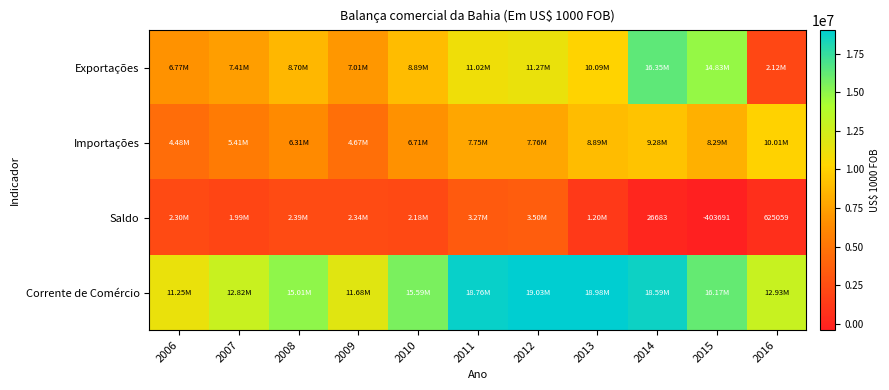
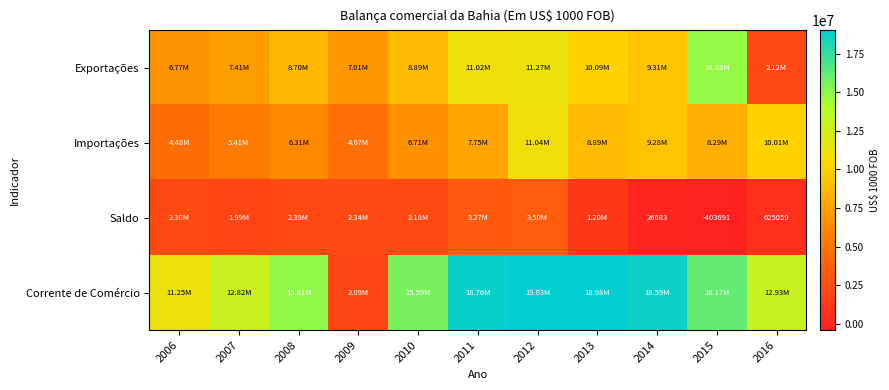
  {
    "Exportações": {
      "2006": "6.77M",
      "2007": "7.41M",
      "2008": "8.70M",
      "2009": "7.01M",
      "2010": "8.89M",
      "2011": "11.02M",
      "2012": "11.27M",
      "2013": "10.09M",
-     "2014": "16.35M",
+     "2014": "9.31M",
      "2015": "14.83M",
      "2016": "2.12M"
    },
    "Importações": {
      "2006": "4.48M",
      "2007": "5.41M",
      "2008": "6.31M",
      "2009": "4.67M",
      "2010": "6.71M",
      "2011": "7.75M",
-     "2012": "7.76M",
+     "2012": "11.04M",
      "2013": "8.89M",
      "2014": "9.28M",
      "2015": "8.29M",
      "2016": "10.01M"
    },
    "Saldo": {
      "2006": "2.30M",
      "2007": "1.99M",
      "2008": "2.39M",
      "2009": "2.34M",
      "2010": "2.18M",
      "2011": "3.27M",
      "2012": "3.50M",
      "2013": "1.20M",
      "2014": "26683",
      "2015": "-403691",
      "2016": "625059"
    },
    "Corrente de Comércio": {
      "2006": "11.25M",
      "2007": "12.82M",
      "2008": "15.01M",
-     "2009": "11.68M",
+     "2009": "2.09M",
      "2010": "15.59M",
      "2011": "18.76M",
      "2012": "19.03M",
      "2013": "18.98M",
      "2014": "18.59M",
      "2015": "16.17M",
      "2016": "12.93M"
    }
  }
